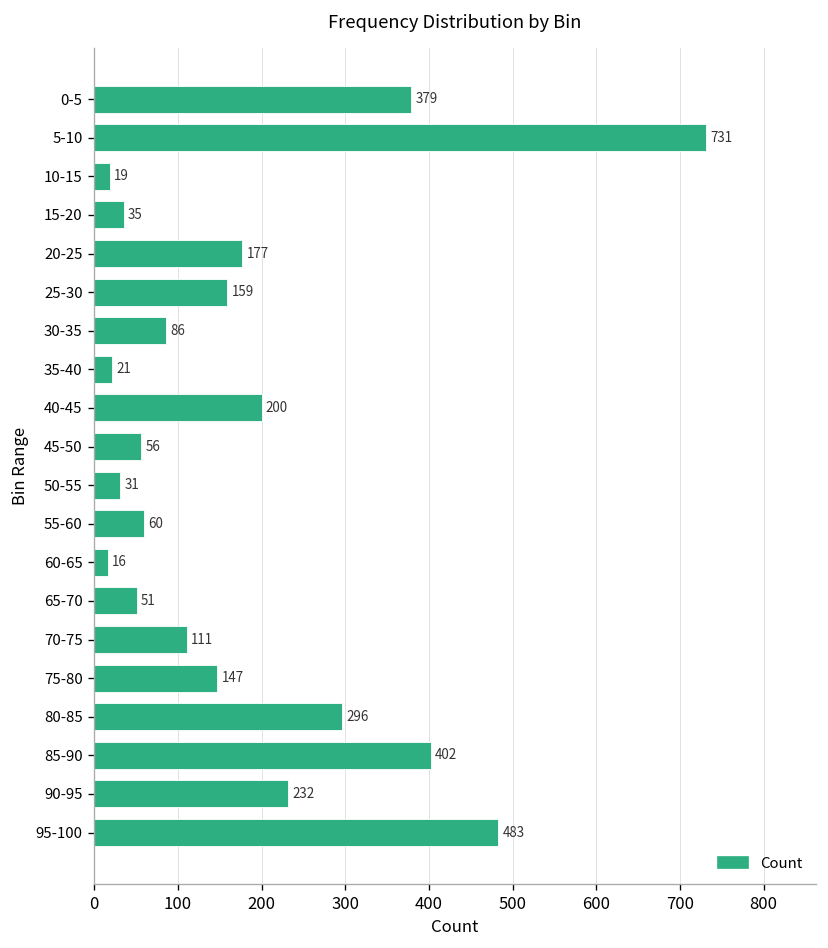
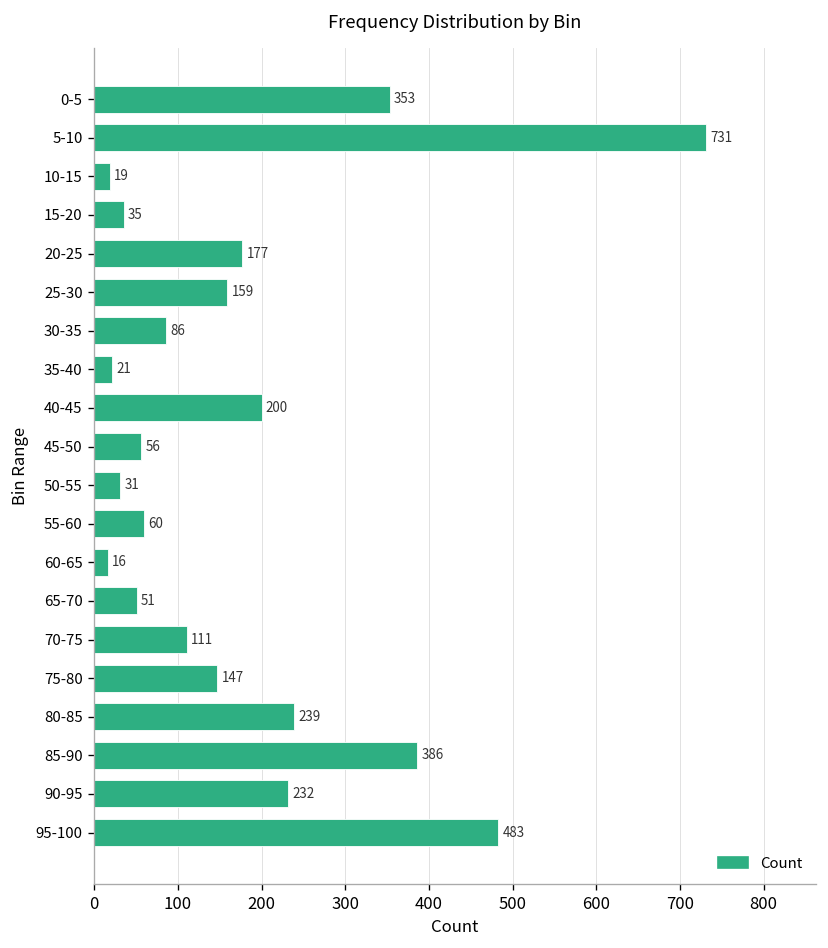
  {
-   "0-5": 379,
+   "0-5": 353,
    "5-10": 731,
    "10-15": 19,
    "15-20": 35,
    "20-25": 177,
    "25-30": 159,
    "30-35": 86,
    "35-40": 21,
    "40-45": 200,
    "45-50": 56,
    "50-55": 31,
    "55-60": 60,
    "60-65": 16,
    "65-70": 51,
    "70-75": 111,
    "75-80": 147,
-   "80-85": 296,
-   "85-90": 402,
+   "80-85": 239,
+   "85-90": 386,
    "90-95": 232,
    "95-100": 483
  }
